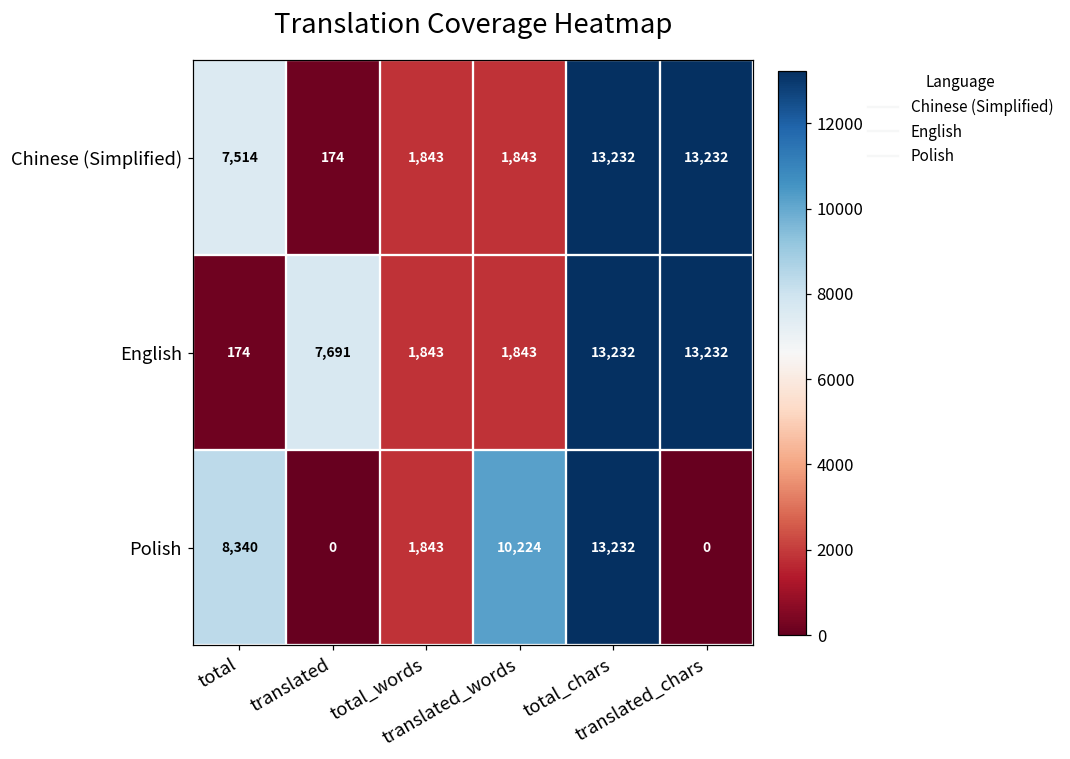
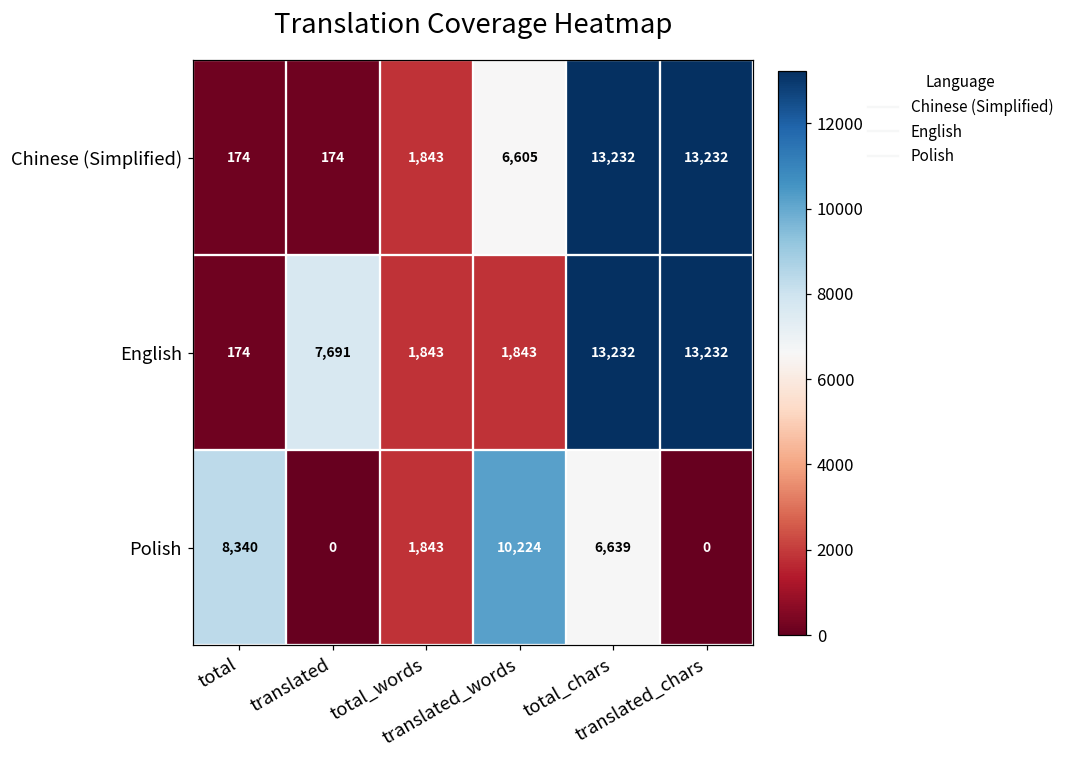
  {
    "Chinese (Simplified)": {
-     "total": "7,514",
+     "total": "174",
      "translated": "174",
      "total_words": "1,843",
-     "translated_words": "1,843",
+     "translated_words": "6,605",
      "total_chars": "13,232",
      "translated_chars": "13,232"
    },
    "English": {
      "total": "174",
      "translated": "7,691",
      "total_words": "1,843",
      "translated_words": "1,843",
      "total_chars": "13,232",
      "translated_chars": "13,232"
    },
    "Polish": {
      "total": "8,340",
      "translated": "0",
      "total_words": "1,843",
      "translated_words": "10,224",
-     "total_chars": "13,232",
+     "total_chars": "6,639",
      "translated_chars": "0"
    }
  }
